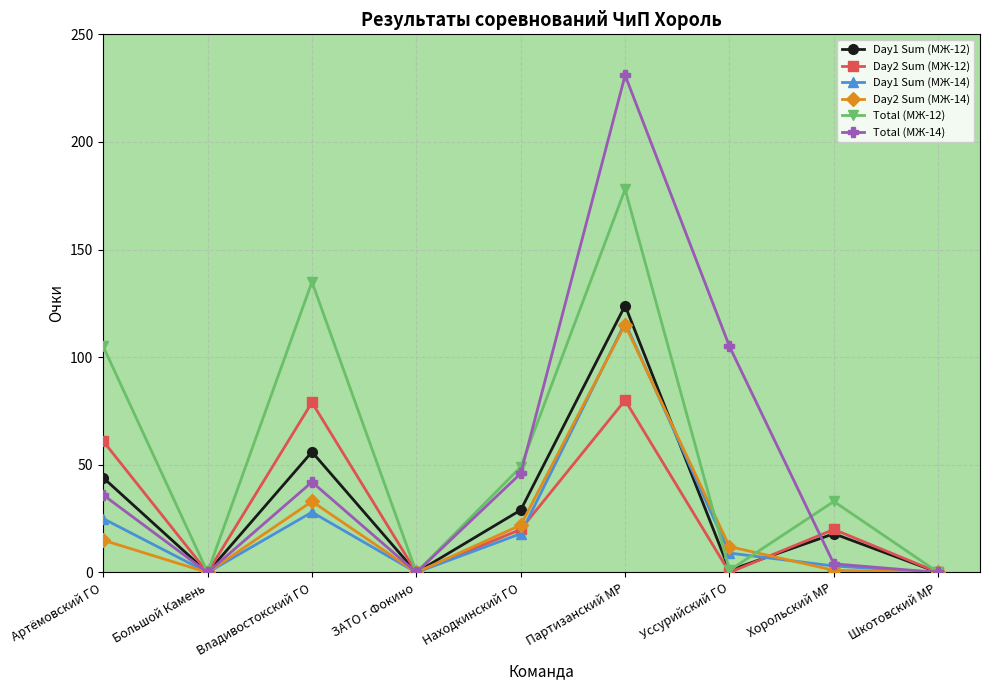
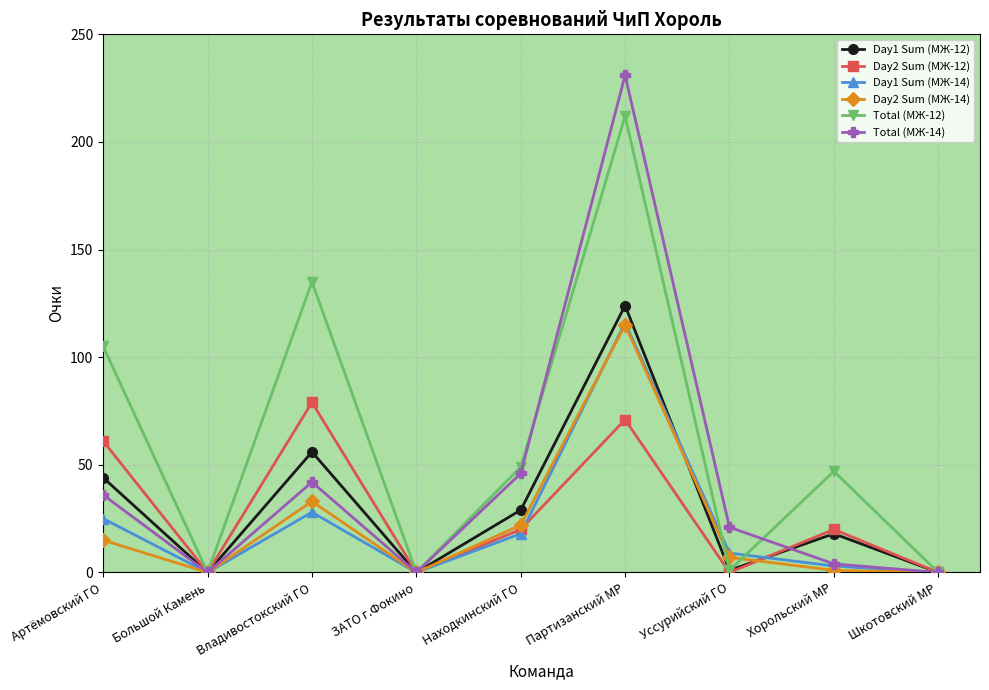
  {
    "Day1 Sum (МЖ-12)": {
      "Артёмовский ГО": 44,
      "Владивостокский ГО": 56,
      "Находкинский ГО": 29,
      "Партизанский МР": 124,
      "Хорольский МР": 18
    },
    "Day2 Sum (МЖ-12)": {
      "Артёмовский ГО": 61,
      "Владивостокский ГО": 79,
      "Находкинский ГО": 20,
-     "Партизанский МР": 80,
+     "Партизанский МР": 71,
      "Хорольский МР": 20
    },
    "Day1 Sum (МЖ-14)": {
      "Артёмовский ГО": 25,
      "Владивостокский ГО": 28,
      "Находкинский ГО": 18,
      "Уссурийский ГО": 9
    },
    "Day2 Sum (МЖ-14)": {
      "Артёмовский ГО": 15,
      "Владивостокский ГО": 33,
      "Находкинский ГО": 22,
-     "Уссурийский ГО": 12,
+     "Уссурийский ГО": 7,
      "Хорольский МР": 1
    },
    "Total (МЖ-12)": {
      "Артёмовский ГО": 105,
      "Владивостокский ГО": 135,
      "Находкинский ГО": 49,
-     "Партизанский МР": 178,
-     "Хорольский МР": 33
+     "Партизанский МР": 212,
+     "Хорольский МР": 47
    },
    "Total (МЖ-14)": {
      "Артёмовский ГО": 36,
      "Владивостокский ГО": 42,
      "Находкинский ГО": 46,
      "Партизанский МР": 231,
-     "Уссурийский ГО": 105
+     "Уссурийский ГО": 21
    }
  }
